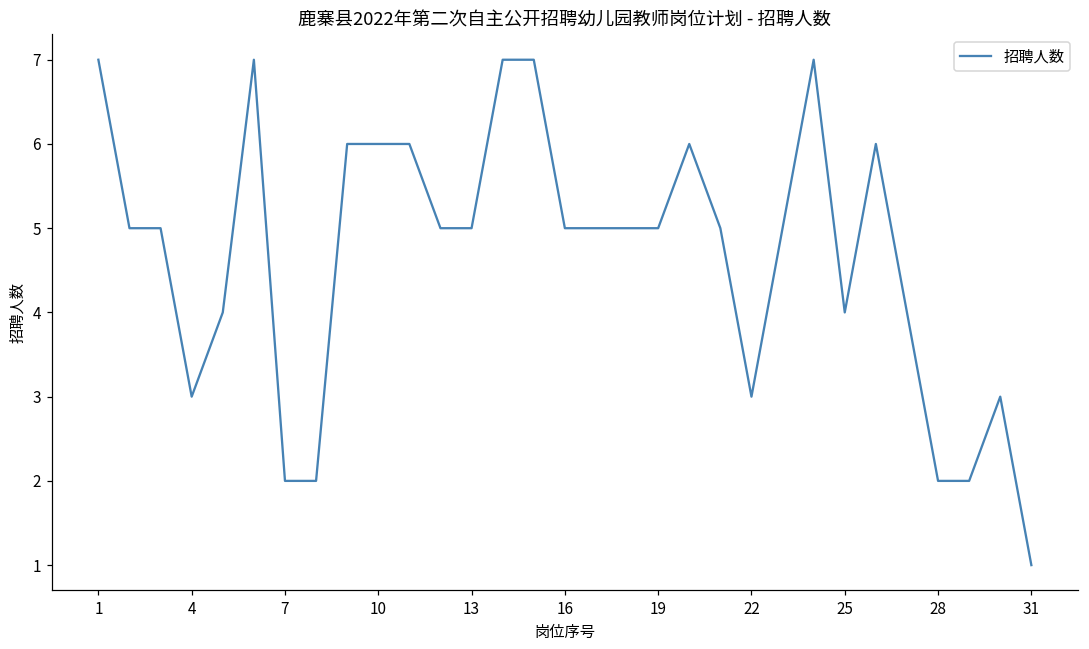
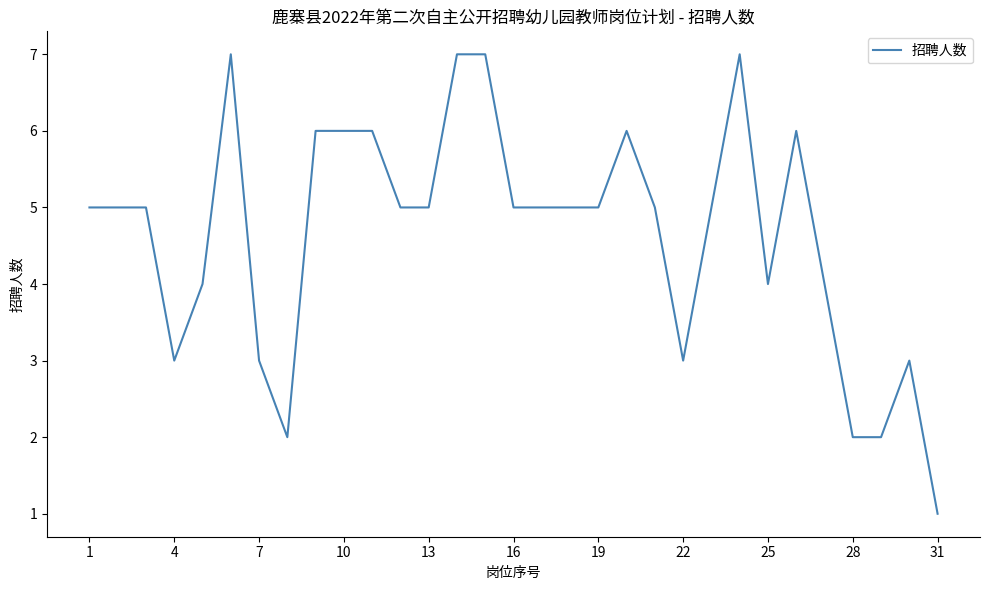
  {
-   "1": 7,
+   "1": 5,
    "4": 3,
-   "7": 2,
+   "7": 3,
    "10": 6,
    "13": 5,
    "16": 5,
    "19": 5,
    "22": 3,
    "25": 4,
    "28": 2,
    "31": 1
  }
